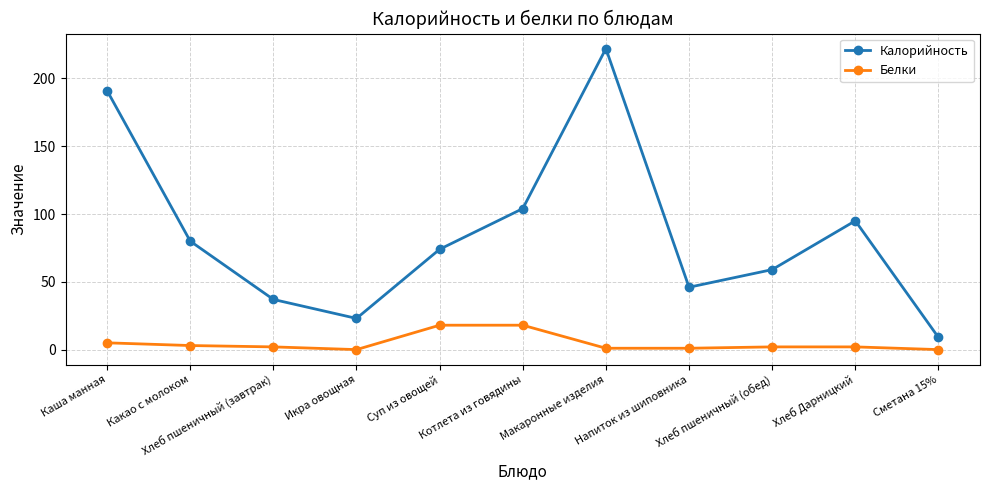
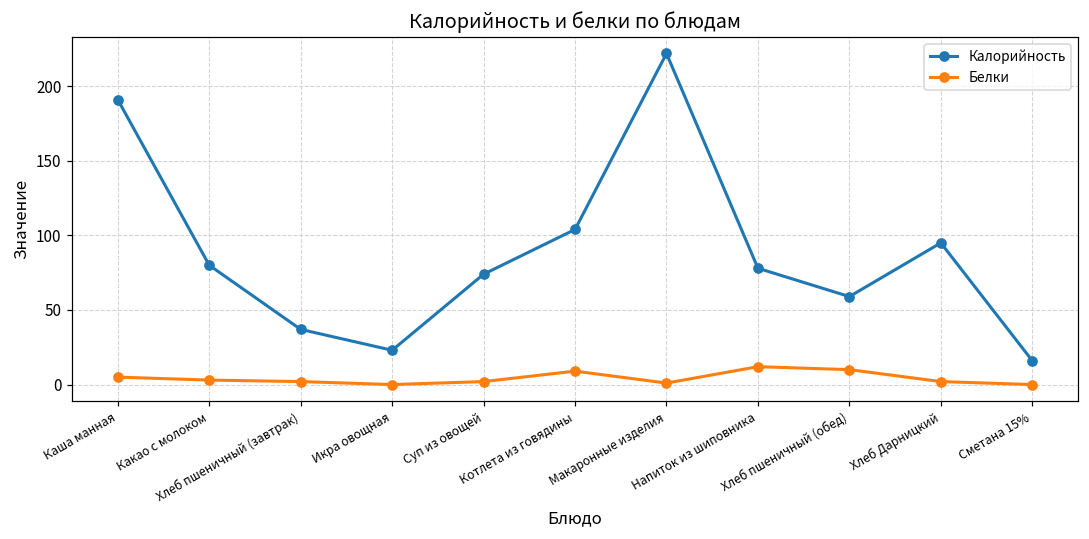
  {
    "Калорийность": {
      "Каша манная": 191,
      "Какао с молоком": 80,
      "Хлеб пшеничный (завтрак)": 37,
      "Икра овощная": 23,
      "Суп из овощей": 74,
      "Котлета из говядины": 104,
      "Макаронные изделия": 222,
-     "Напиток из шиповника": 46,
+     "Напиток из шиповника": 78,
      "Хлеб пшеничный (обед)": 59,
      "Хлеб Дарницкий": 95,
-     "Сметана 15%": 9
+     "Сметана 15%": 16
    },
    "Белки": {
      "Каша манная": 5,
      "Какао с молоком": 3,
      "Хлеб пшеничный (завтрак)": 2,
      "Икра овощная": 0,
-     "Суп из овощей": 18,
-     "Котлета из говядины": 18,
+     "Суп из овощей": 2,
+     "Котлета из говядины": 9,
      "Макаронные изделия": 1,
-     "Напиток из шиповника": 1,
-     "Хлеб пшеничный (обед)": 2,
+     "Напиток из шиповника": 12,
+     "Хлеб пшеничный (обед)": 10,
      "Хлеб Дарницкий": 2,
      "Сметана 15%": 0
    }
  }
